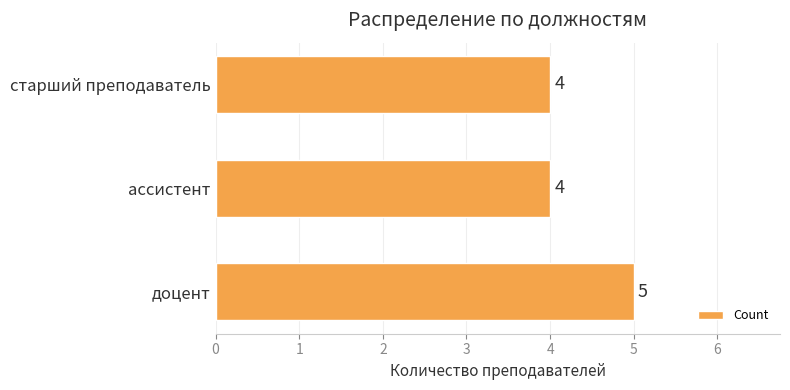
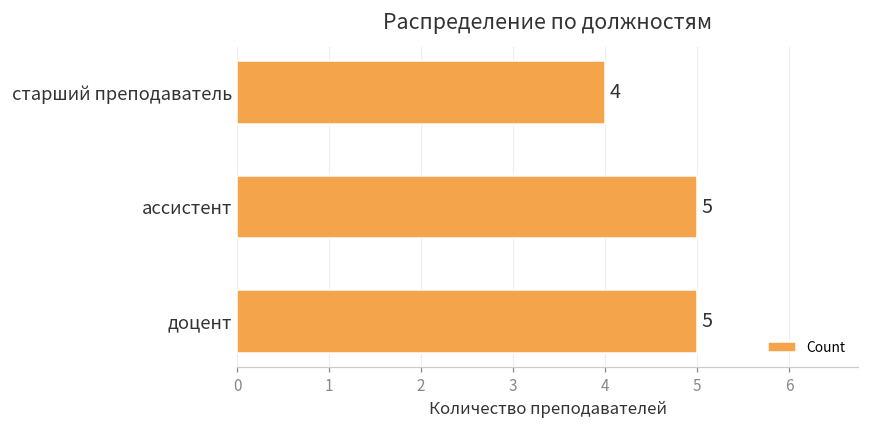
  {
    "старший преподаватель": 4,
-   "ассистент": 4,
+   "ассистент": 5,
    "доцент": 5
  }
